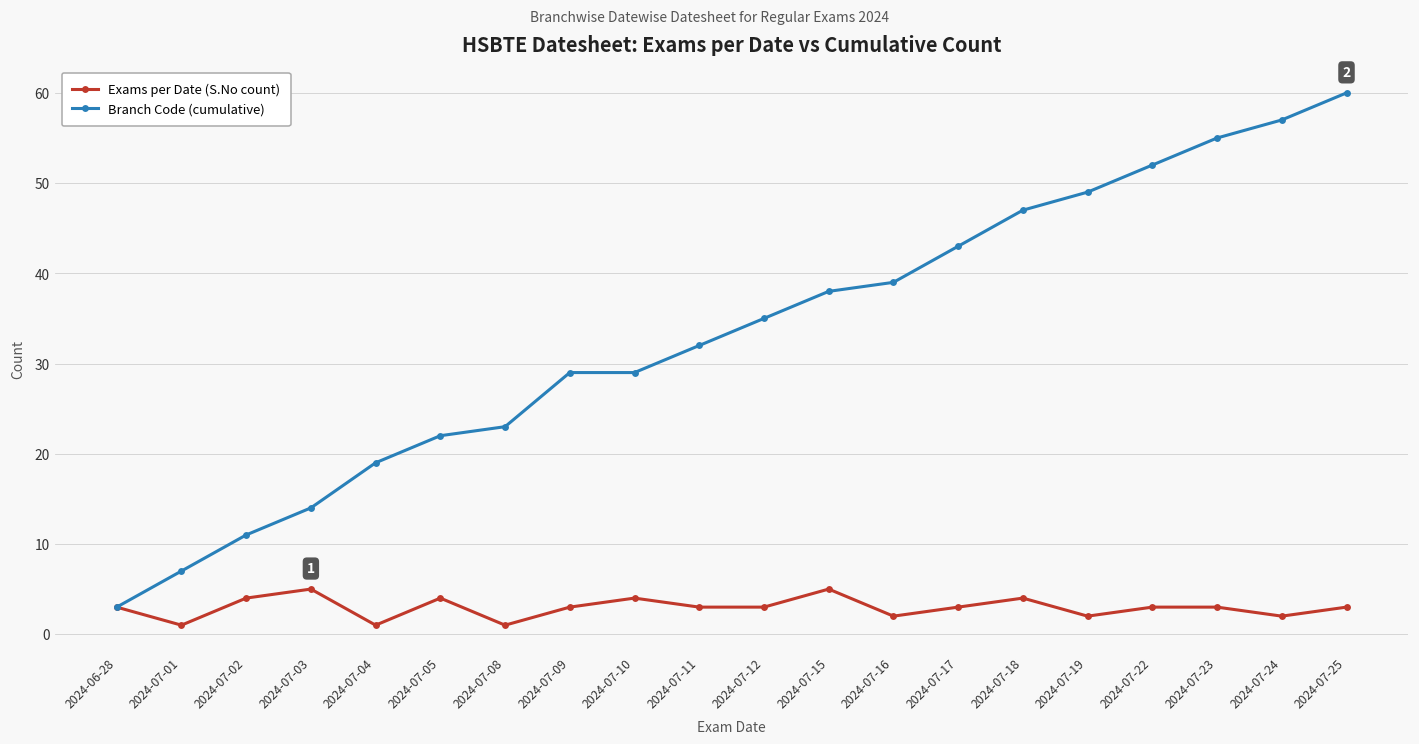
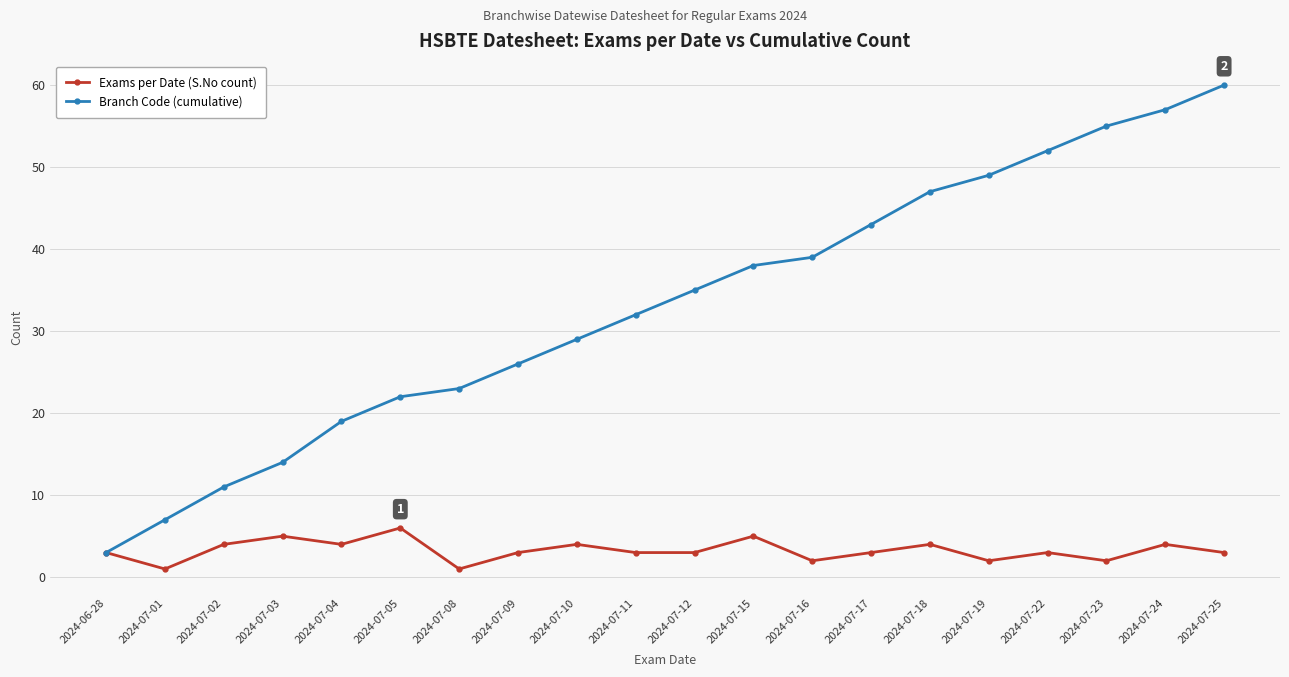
  {
    "Exams per Date (S.No count)": {
      "2024-07-01": 1,
      "2024-07-02": 4,
      "2024-07-03": 5,
-     "2024-07-04": 1,
-     "2024-07-05": 4,
+     "2024-07-04": 4,
+     "2024-07-05": 6,
      "2024-07-08": 1,
      "2024-07-09": 3,
      "2024-07-10": 4,
      "2024-07-11": 3,
      "2024-07-12": 3,
      "2024-07-15": 5,
      "2024-07-16": 2,
      "2024-07-17": 3,
      "2024-07-18": 4,
      "2024-07-19": 2,
      "2024-07-22": 3,
-     "2024-07-23": 3,
-     "2024-07-24": 2,
+     "2024-07-23": 2,
+     "2024-07-24": 4,
      "2024-07-25": 3
    },
    "Branch Code (cumulative)": {
      "2024-07-01": 7,
      "2024-07-02": 11,
      "2024-07-03": 14,
      "2024-07-04": 19,
      "2024-07-05": 22,
      "2024-07-08": 23,
-     "2024-07-09": 29,
+     "2024-07-09": 26,
      "2024-07-10": 29,
      "2024-07-11": 32,
      "2024-07-12": 35,
      "2024-07-15": 38,
      "2024-07-16": 39,
      "2024-07-17": 43,
      "2024-07-18": 47,
      "2024-07-19": 49,
      "2024-07-22": 52,
      "2024-07-23": 55,
      "2024-07-24": 57
    }
  }
